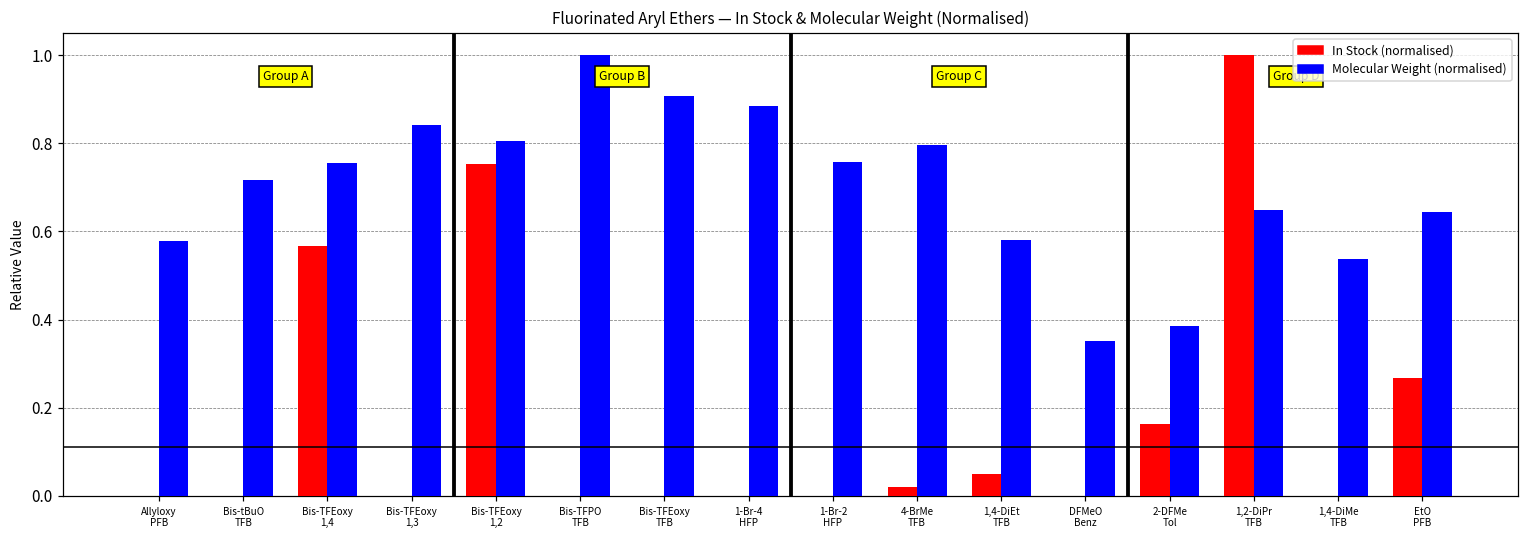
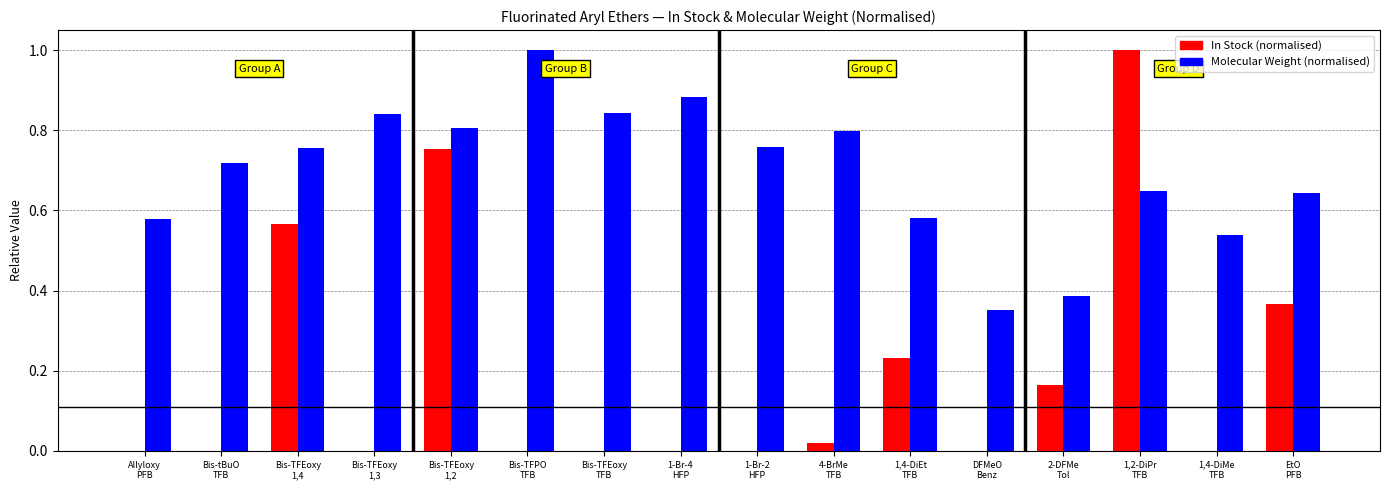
  {
    "In Stock (normalised)": {
      "Allyloxy PFB": 0.00,
      "Bis-tBuO TFB": 0.00,
      "Bis-TFEoxy 1,4": 0.57,
      "Bis-TFEoxy 1,3": 0.00,
      "Bis-TFEoxy 1,2": 0.75,
      "Bis-TFPO TFB": 0.00,
      "Bis-TFEoxy TFB": 0.00,
      "1-Br-4 HFP": 0.00,
      "1-Br-2 HFP": 0.00,
      "4-BrMe TFB": 0.02,
-     "1,4-DiEt TFB": 0.05,
+     "1,4-DiEt TFB": 0.23,
      "DFMeO Benz": 0.00,
      "2-DFMe Tol": 0.16,
      "1,2-DiPr TFB": 1.00,
      "1,4-DiMe TFB": 0.00,
-     "EtO PFB": 0.27
+     "EtO PFB": 0.37
    },
    "Molecular Weight (normalised)": {
      "Allyloxy PFB": 0.58,
      "Bis-tBuO TFB": 0.72,
      "Bis-TFEoxy 1,4": 0.76,
      "Bis-TFEoxy 1,3": 0.84,
      "Bis-TFEoxy 1,2": 0.80,
      "Bis-TFPO TFB": 1.00,
-     "Bis-TFEoxy TFB": 0.91,
+     "Bis-TFEoxy TFB": 0.84,
      "1-Br-4 HFP": 0.88,
      "1-Br-2 HFP": 0.76,
      "4-BrMe TFB": 0.80,
      "1,4-DiEt TFB": 0.58,
      "DFMeO Benz": 0.35,
      "2-DFMe Tol": 0.39,
      "1,2-DiPr TFB": 0.65,
      "1,4-DiMe TFB": 0.54,
      "EtO PFB": 0.64
    }
  }
